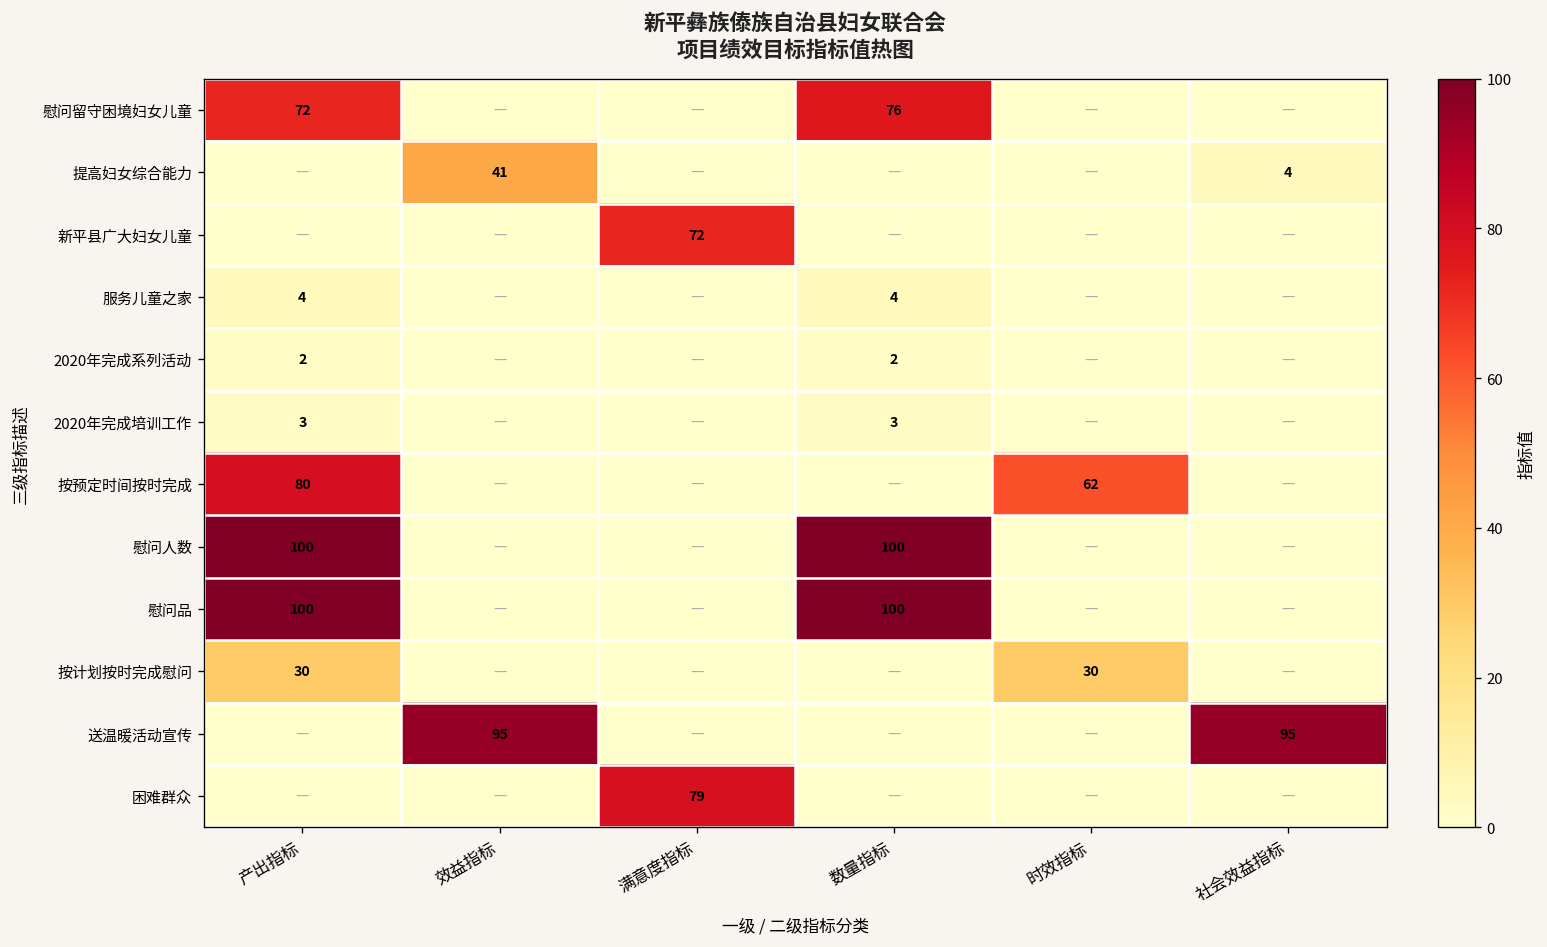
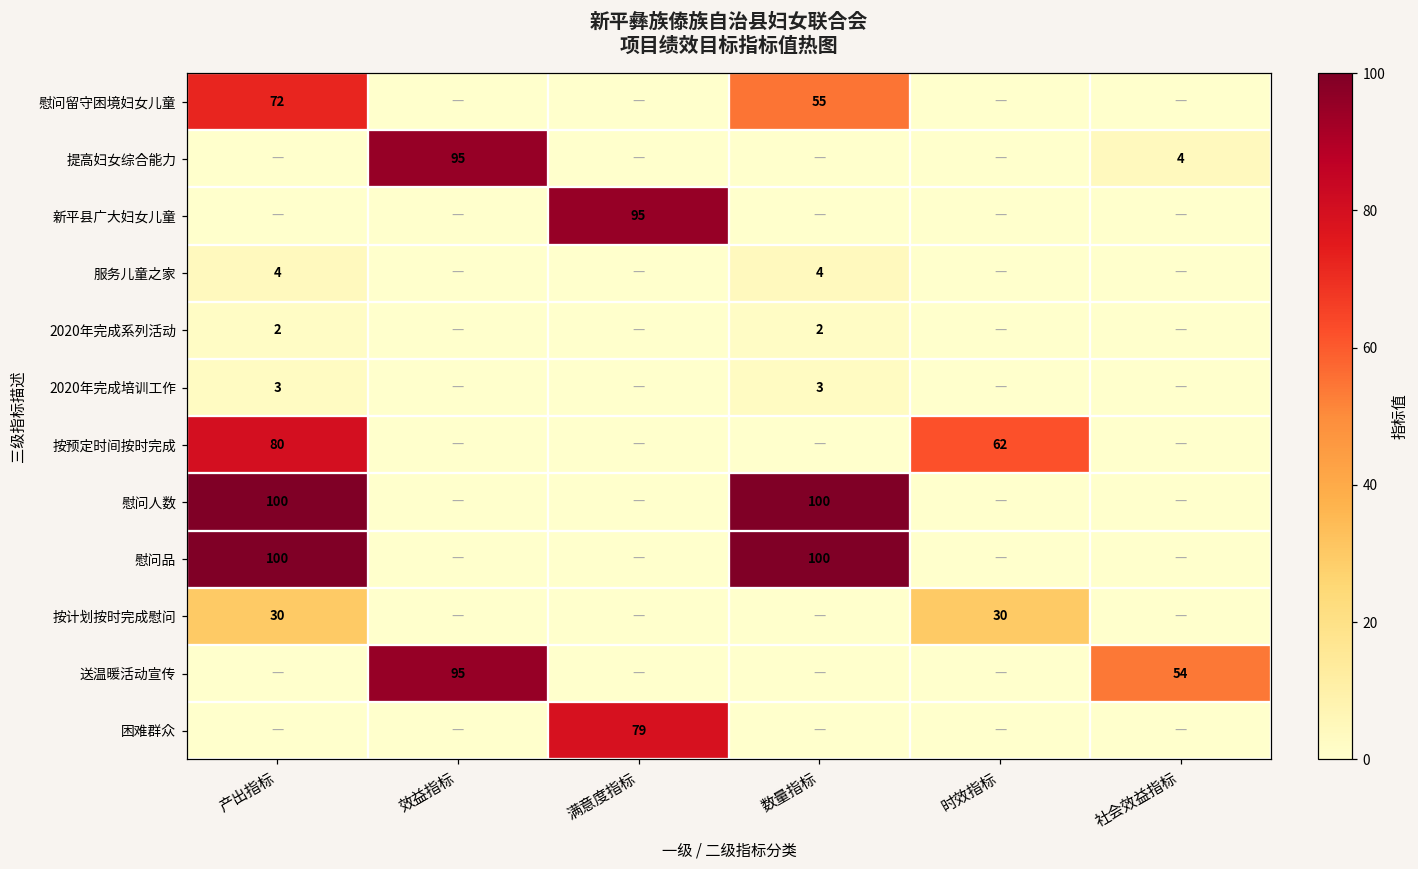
  {
    "慰问留守困境妇女儿童": {
      "产出指标": 72,
-     "数量指标": 76
+     "数量指标": 55
    },
    "提高妇女综合能力": {
-     "效益指标": 41,
+     "效益指标": 95,
      "社会效益指标": 4
    },
    "新平县广大妇女儿童": {
-     "满意度指标": 72
+     "满意度指标": 95
    },
    "服务儿童之家": {
      "产出指标": 4,
      "数量指标": 4
    },
    "2020年完成系列活动": {
      "产出指标": 2,
      "数量指标": 2
    },
    "2020年完成培训工作": {
      "产出指标": 3,
      "数量指标": 3
    },
    "按预定时间按时完成": {
      "产出指标": 80,
      "时效指标": 62
    },
    "慰问人数": {
      "产出指标": 100,
      "数量指标": 100
    },
    "慰问品": {
      "产出指标": 100,
      "数量指标": 100
    },
    "按计划按时完成慰问": {
      "产出指标": 30,
      "时效指标": 30
    },
    "送温暖活动宣传": {
      "效益指标": 95,
-     "社会效益指标": 95
+     "社会效益指标": 54
    },
    "困难群众": {
      "满意度指标": 79
    }
  }
